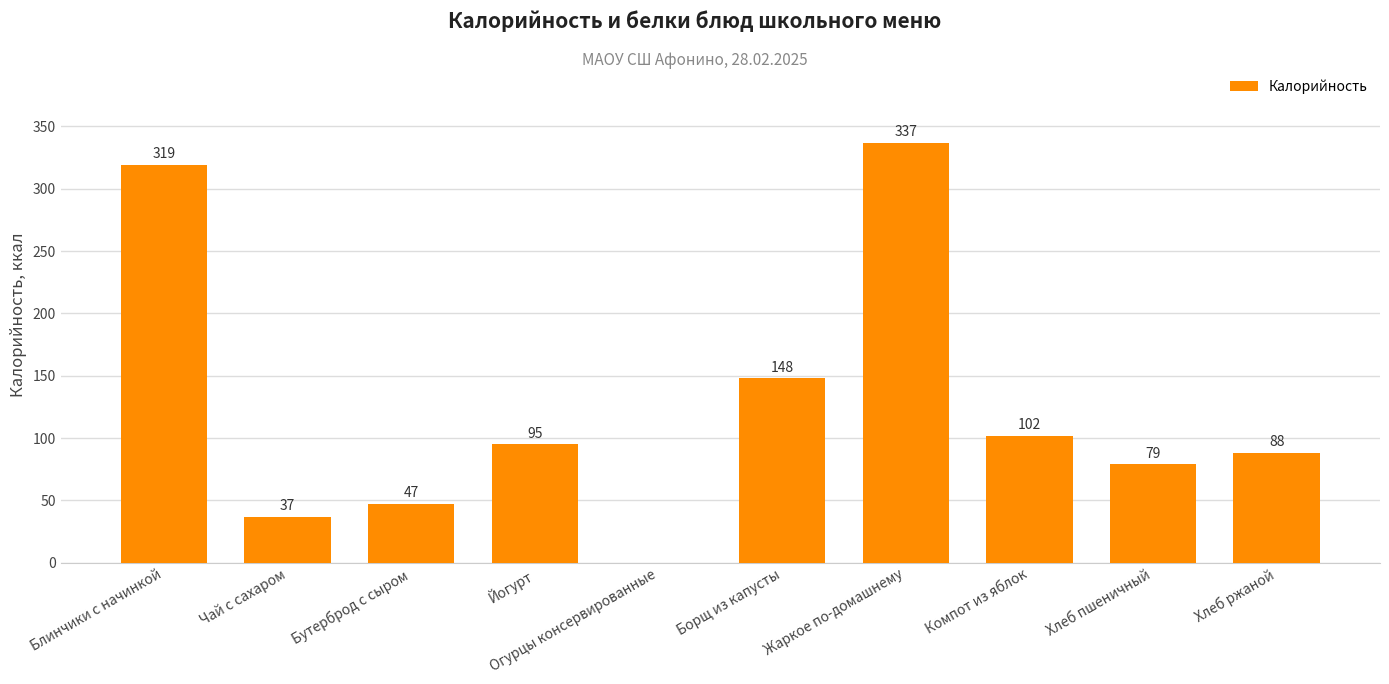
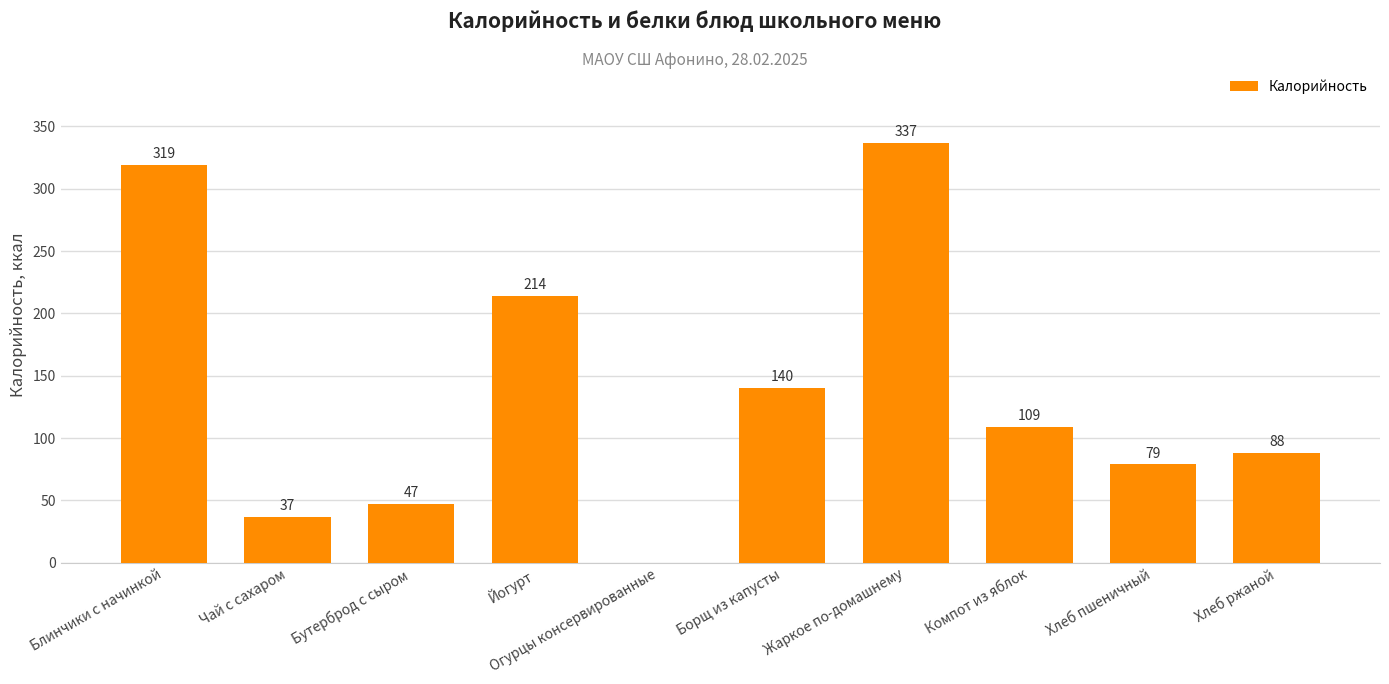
  {
    "Блинчики с начинкой": 319,
    "Чай с сахаром": 37,
    "Бутерброд с сыром": 47,
-   "Йогурт": 95,
-   "Борщ из капусты": 148,
+   "Йогурт": 214,
+   "Борщ из капусты": 140,
    "Жаркое по-домашнему": 337,
-   "Компот из яблок": 102,
+   "Компот из яблок": 109,
    "Хлеб пшеничный": 79,
    "Хлеб ржаной": 88
  }
